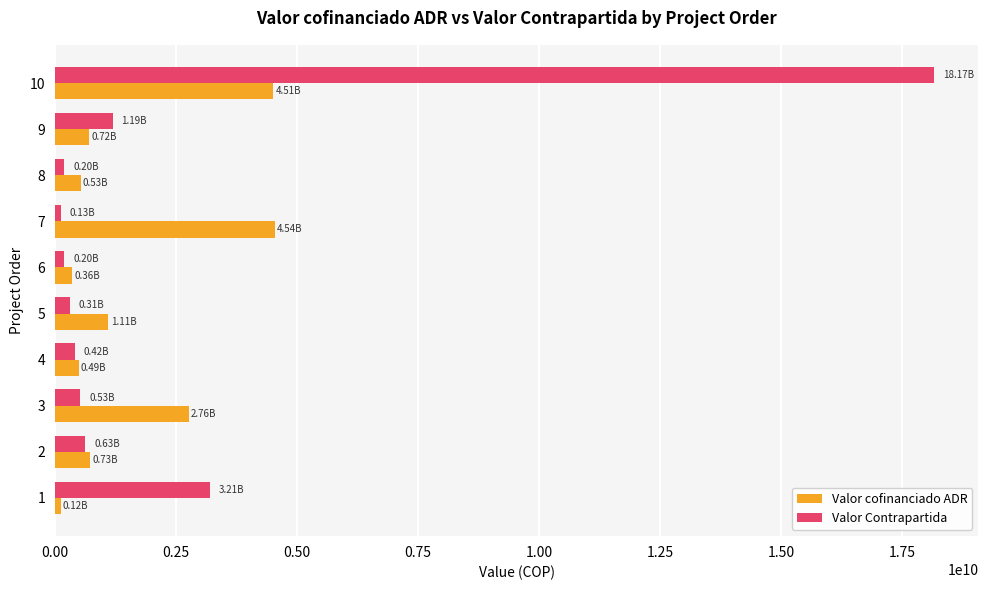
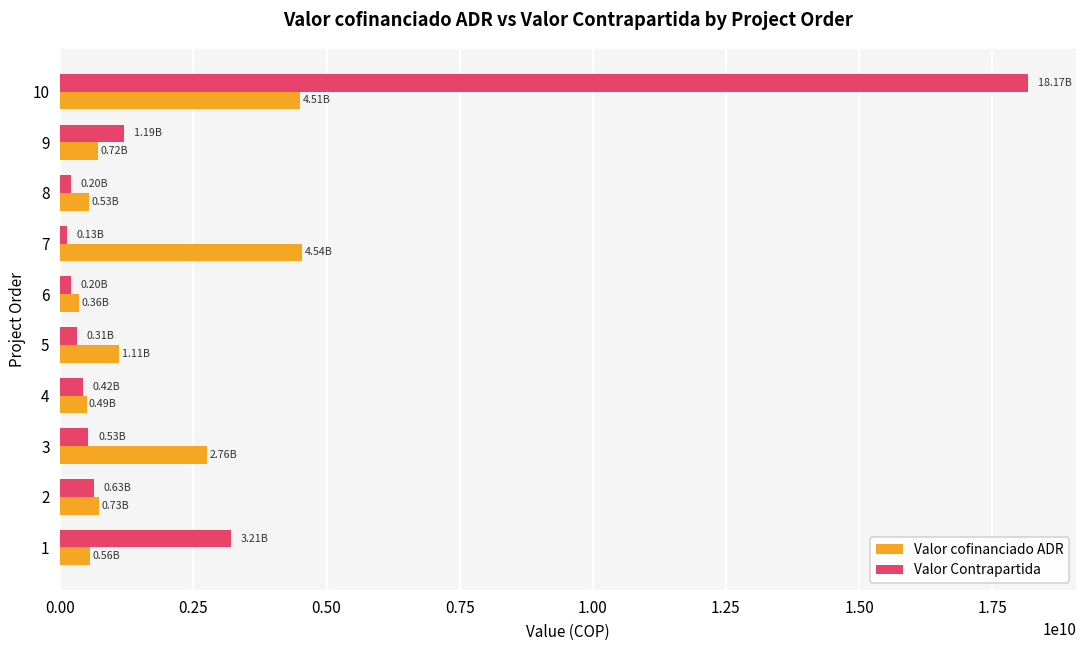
  {
    "Valor cofinanciado ADR": {
      "10": "4.51B",
      "9": "0.72B",
      "8": "0.53B",
      "7": "4.54B",
      "6": "0.36B",
      "5": "1.11B",
      "4": "0.49B",
      "3": "2.76B",
      "2": "0.73B",
-     "1": "0.12B"
+     "1": "0.56B"
    },
    "Valor Contrapartida": {
      "10": "18.17B",
      "9": "1.19B",
      "8": "0.20B",
      "7": "0.13B",
      "6": "0.20B",
      "5": "0.31B",
      "4": "0.42B",
      "3": "0.53B",
      "2": "0.63B",
      "1": "3.21B"
    }
  }
